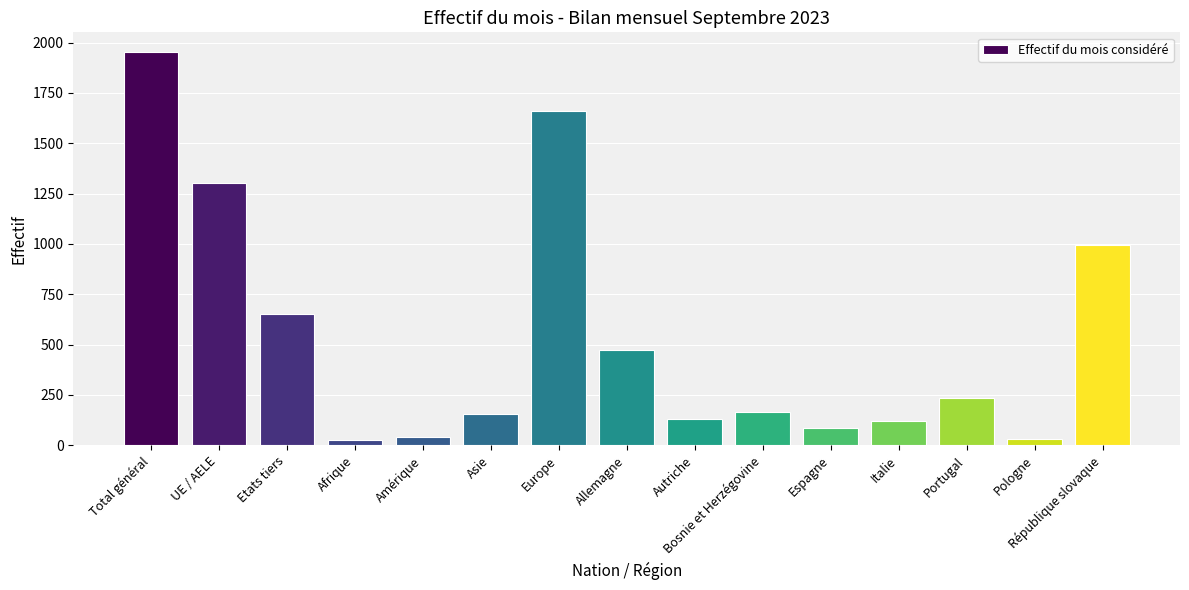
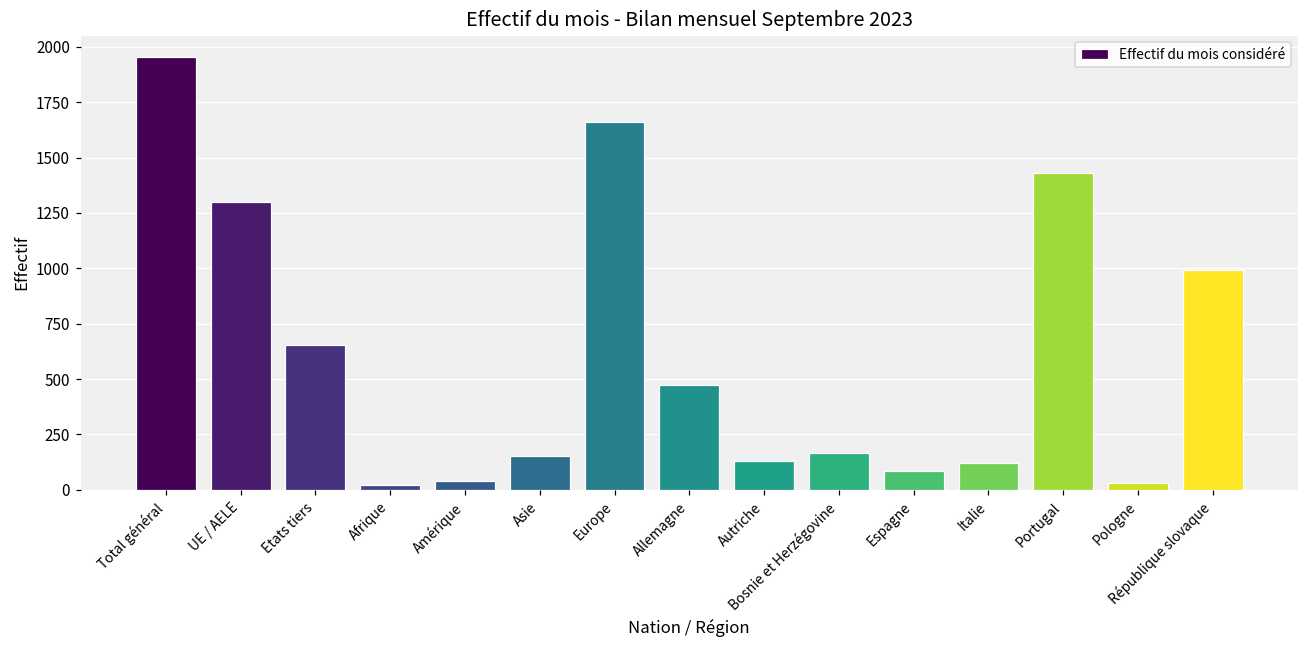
  {
    "Total général": 1950,
    "UE / AELE": 1300,
    "Etats tiers": 650,
    "Afrique": 20,
    "Amérique": 40,
    "Asie": 150,
    "Europe": 1660,
    "Allemagne": 470,
    "Autriche": 130,
    "Bosnie et Herzégovine": 170,
    "Espagne": 80,
    "Italie": 120,
-   "Portugal": 240,
+   "Portugal": 1430,
    "Pologne": 30,
    "République slovaque": 990
  }
